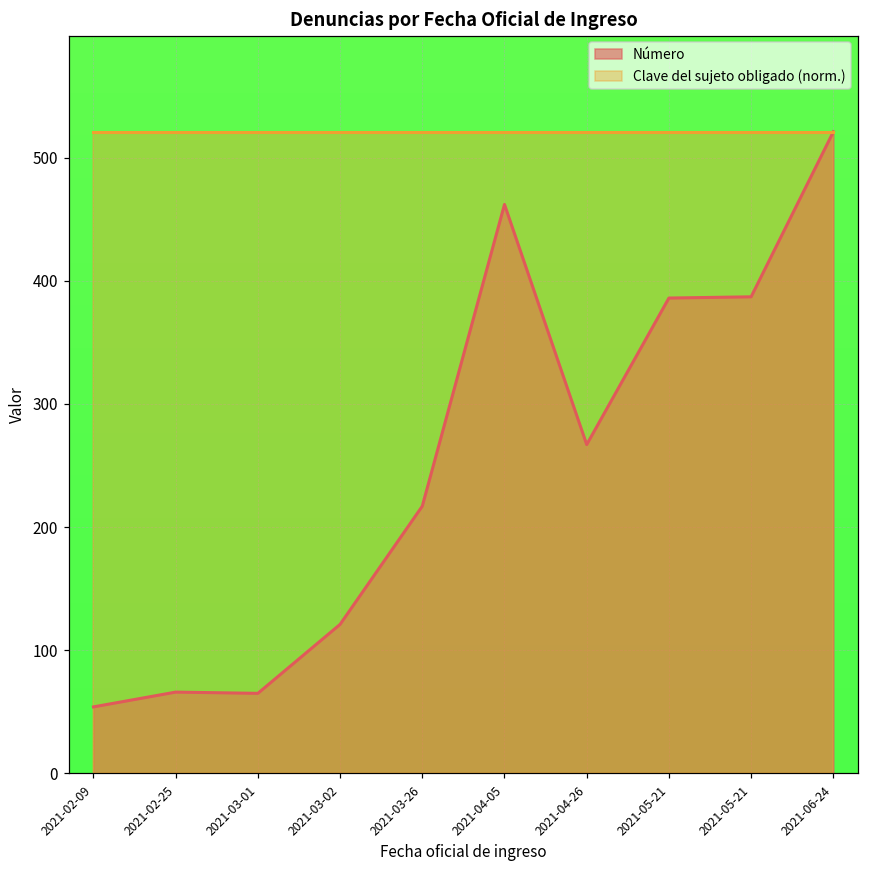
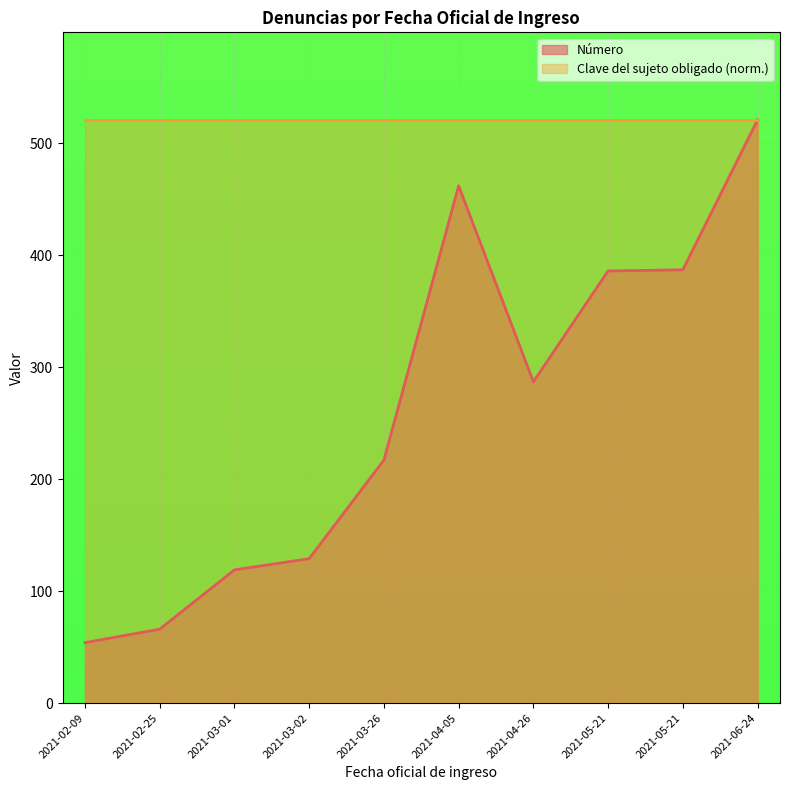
  {
    "Número": {
      "2021-02-09": 54,
      "2021-02-25": 66,
-     "2021-03-01": 65,
-     "2021-03-02": 121,
+     "2021-03-01": 119,
+     "2021-03-02": 129,
      "2021-03-26": 217,
      "2021-04-05": 462,
-     "2021-04-26": 267
+     "2021-04-26": 287
    },
    "Clave del sujeto obligado (norm.)": {
      "2021-02-09": 521,
      "2021-02-25": 521,
      "2021-03-01": 521,
      "2021-03-02": 521,
      "2021-03-26": 521,
      "2021-04-05": 521,
      "2021-04-26": 521
    }
  }
